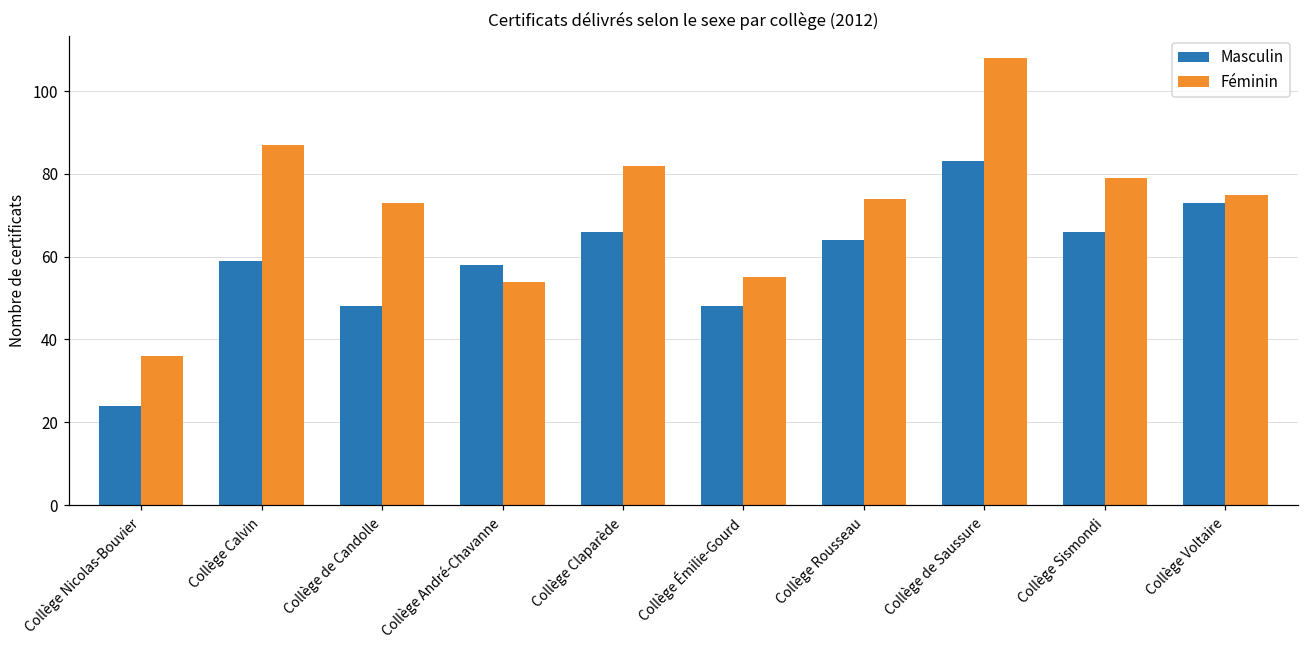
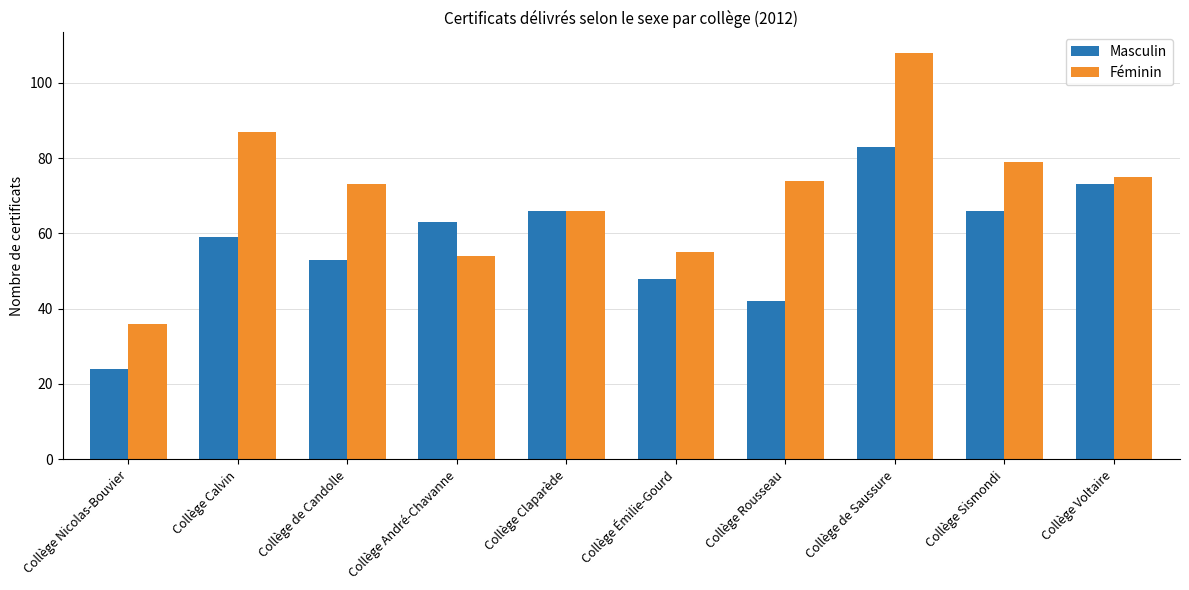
  {
    "Masculin": {
      "Collège Nicolas-Bouvier": 24,
      "Collège Calvin": 59,
-     "Collège de Candolle": 48,
-     "Collège André-Chavanne": 58,
+     "Collège de Candolle": 53,
+     "Collège André-Chavanne": 63,
      "Collège Claparède": 66,
      "Collège Émilie-Gourd": 48,
-     "Collège Rousseau": 64,
+     "Collège Rousseau": 42,
      "Collège de Saussure": 83,
      "Collège Sismondi": 66,
      "Collège Voltaire": 73
    },
    "Féminin": {
      "Collège Nicolas-Bouvier": 36,
      "Collège Calvin": 87,
      "Collège de Candolle": 73,
      "Collège André-Chavanne": 54,
-     "Collège Claparède": 82,
+     "Collège Claparède": 66,
      "Collège Émilie-Gourd": 55,
      "Collège Rousseau": 74,
      "Collège de Saussure": 108,
      "Collège Sismondi": 79,
      "Collège Voltaire": 75
    }
  }
